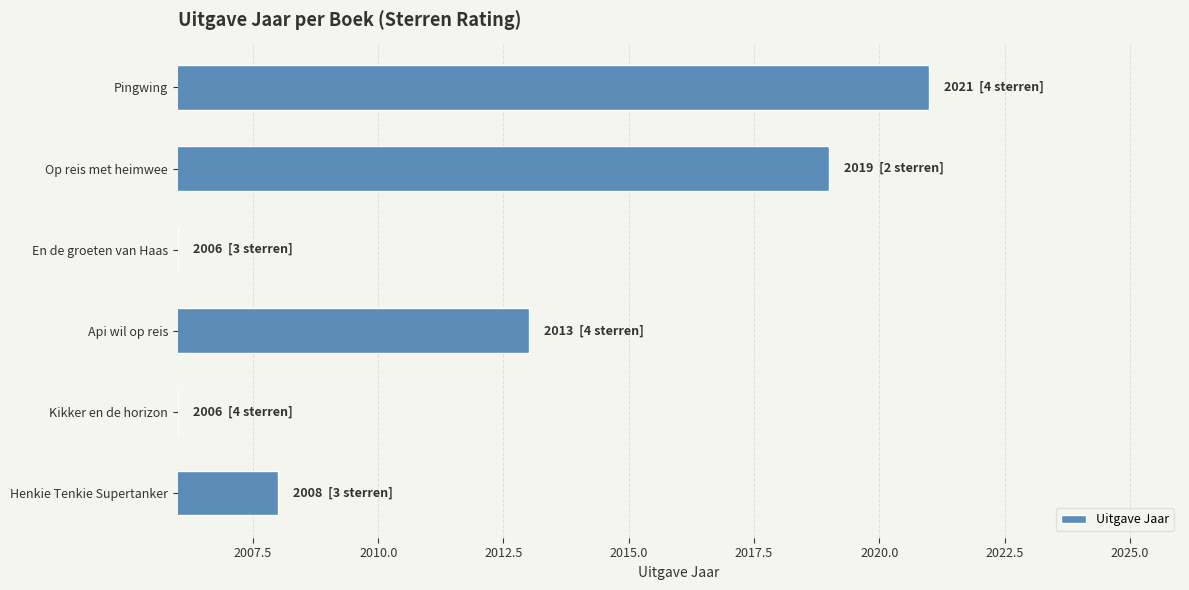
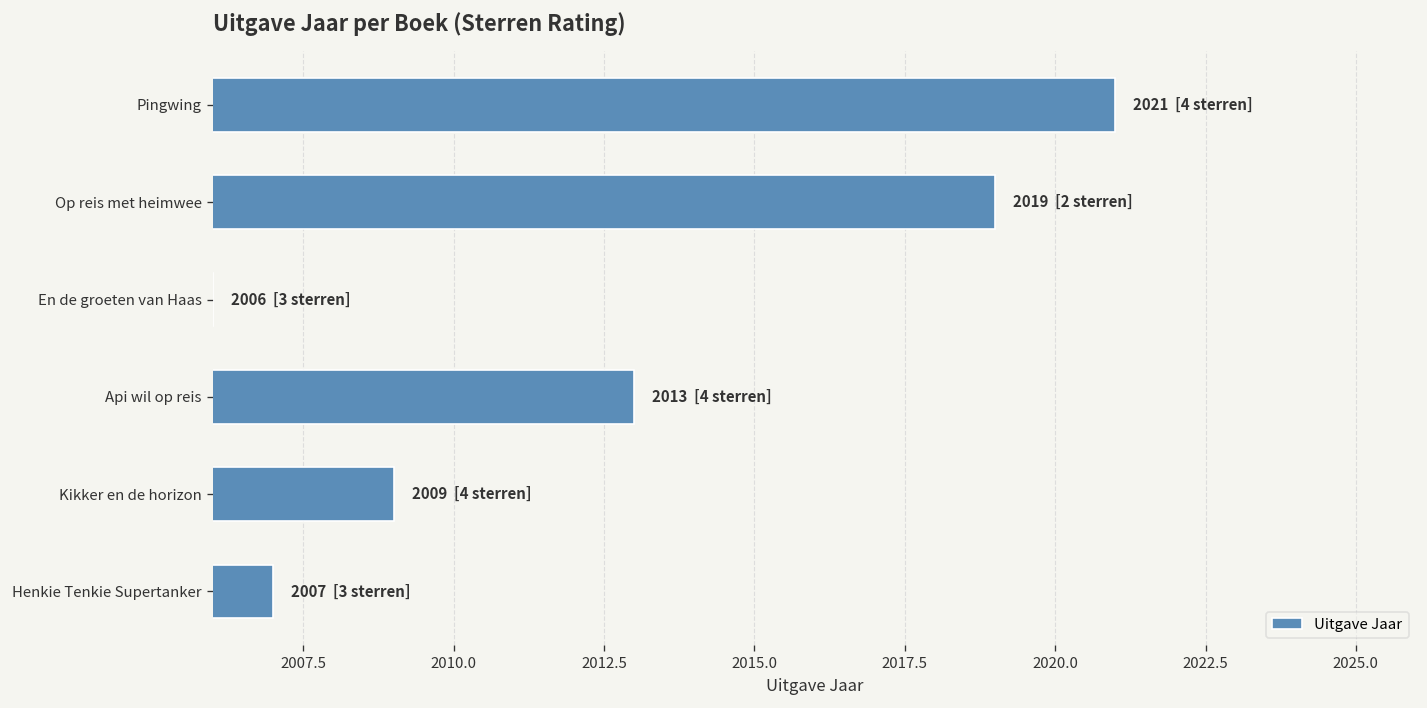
  {
    "Pingwing": 2021,
    "Op reis met heimwee": 2019,
    "En de groeten van Haas": 2006,
    "Api wil op reis": 2013,
-   "Kikker en de horizon": 2006,
-   "Henkie Tenkie Supertanker": 2008
+   "Kikker en de horizon": 2009,
+   "Henkie Tenkie Supertanker": 2007
  }
